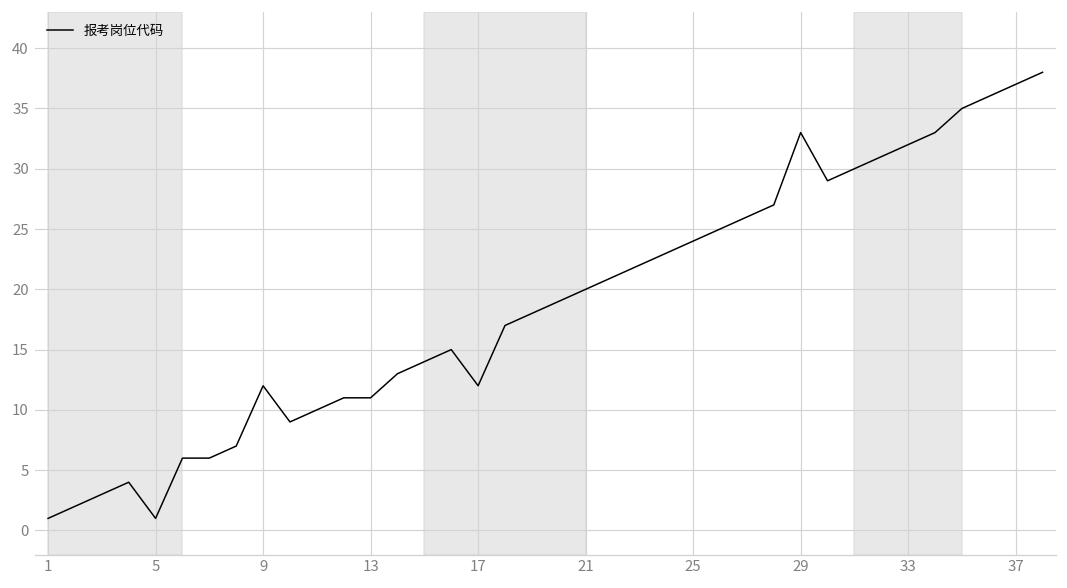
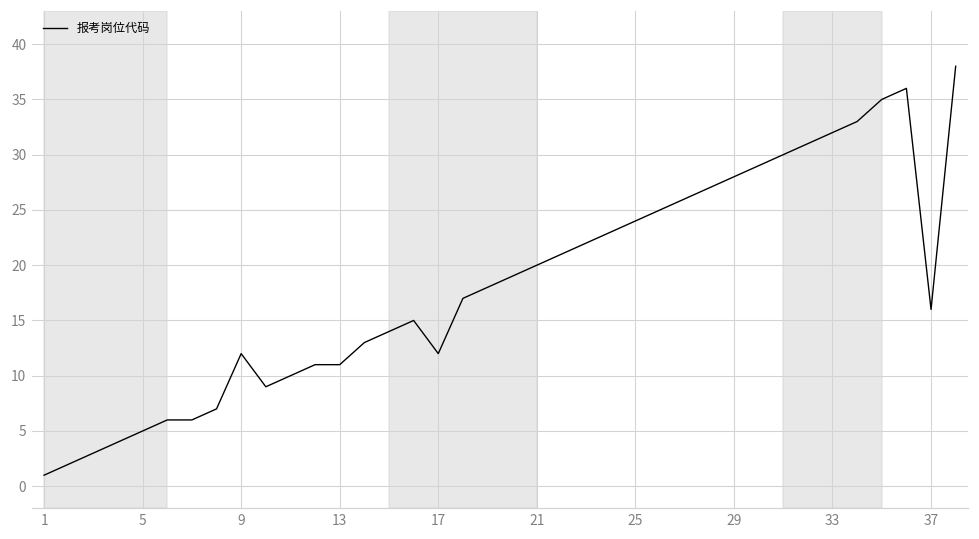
  {
    "1": 1.0,
-   "5": 1.0,
+   "5": 5.0,
    "9": 12.0,
    "13": 11.0,
    "17": 12.0,
    "21": 20.0,
    "25": 24.0,
-   "29": 33.0,
+   "29": 28.0,
    "33": 32.0,
-   "37": 37.0
+   "37": 16.0
  }
